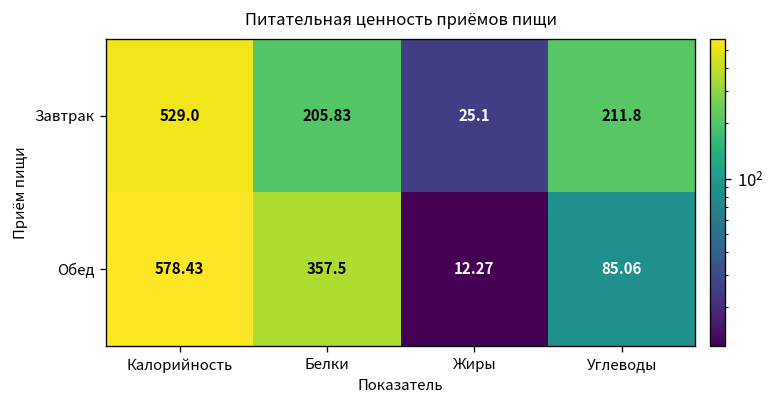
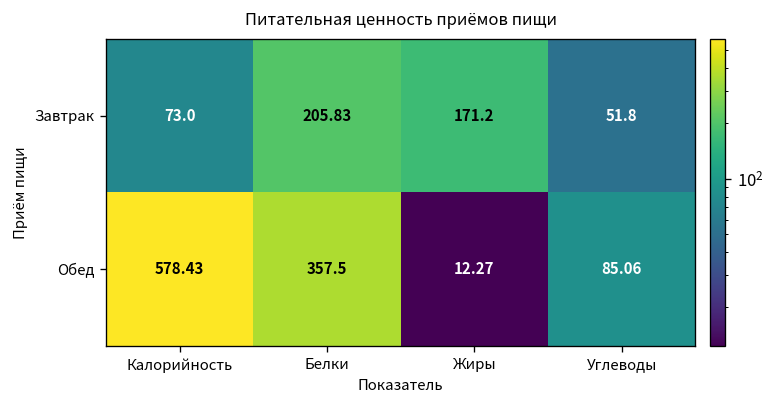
  {
    "Завтрак": {
-     "Калорийность": 529.0,
+     "Калорийность": 73.0,
      "Белки": 205.83,
-     "Жиры": 25.1,
-     "Углеводы": 211.8
+     "Жиры": 171.2,
+     "Углеводы": 51.8
    },
    "Обед": {
      "Калорийность": 578.43,
      "Белки": 357.5,
      "Жиры": 12.27,
      "Углеводы": 85.06
    }
  }
